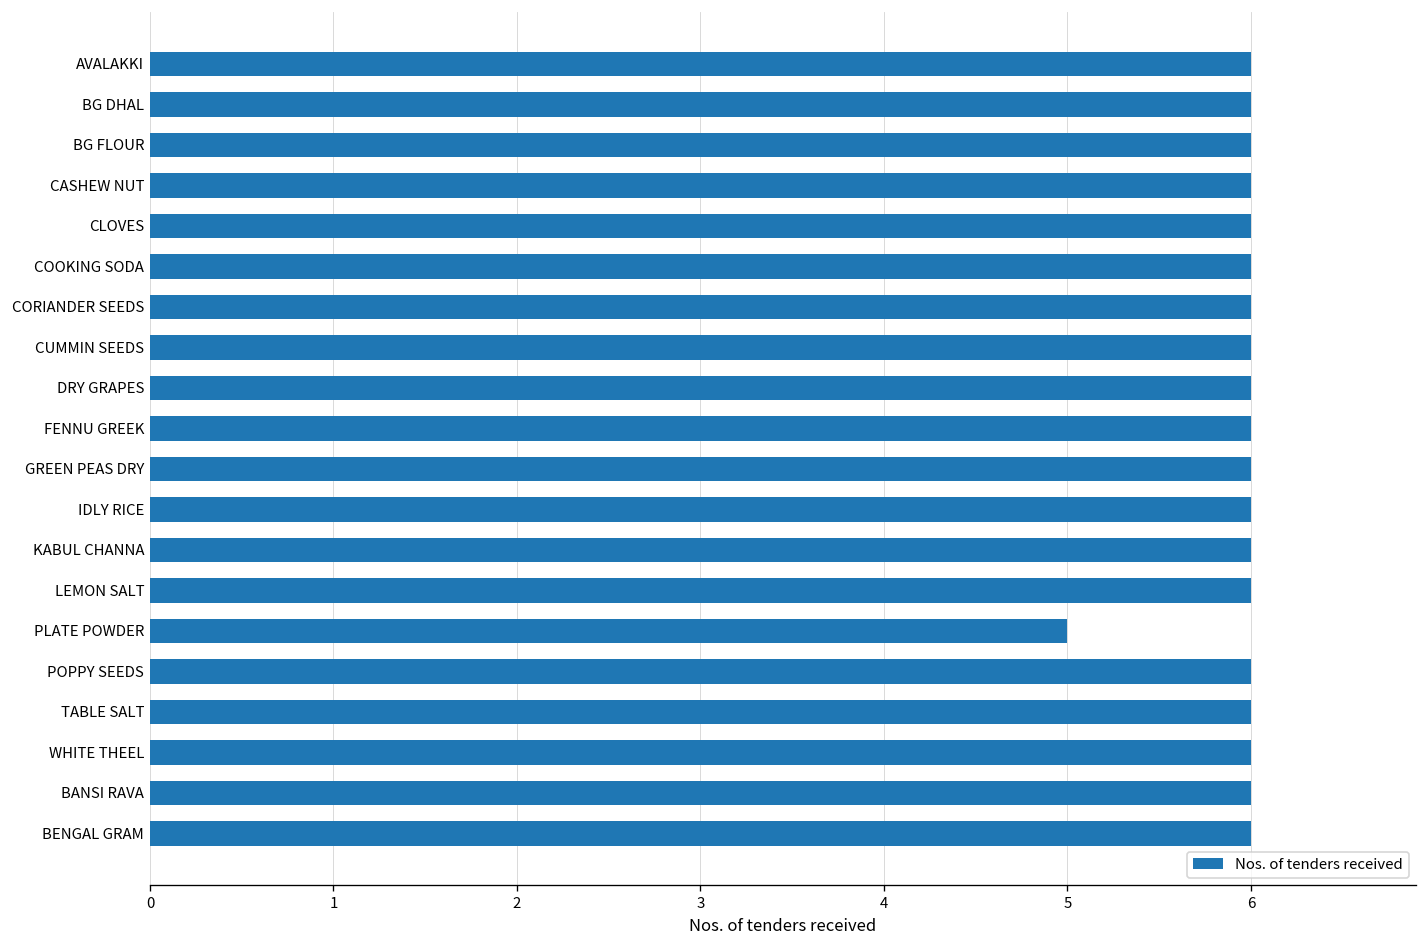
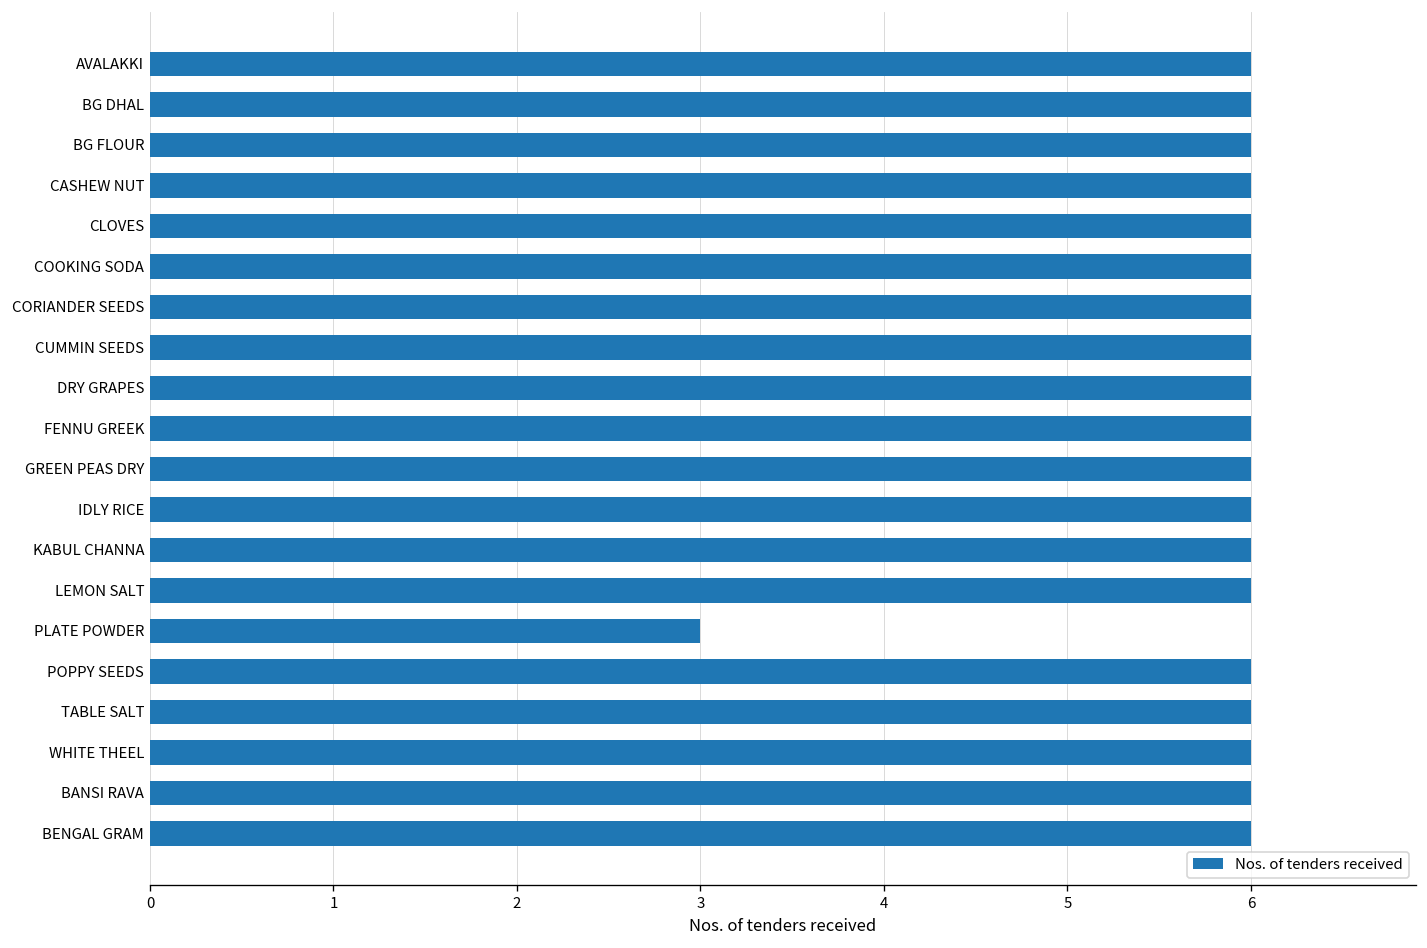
  {
    "AVALAKKI": 6,
    "BG DHAL": 6,
    "BG FLOUR": 6,
    "CASHEW NUT": 6,
    "CLOVES": 6,
    "COOKING SODA": 6,
    "CORIANDER SEEDS": 6,
    "CUMMIN SEEDS": 6,
    "DRY GRAPES": 6,
    "FENNU GREEK": 6,
    "GREEN PEAS DRY": 6,
    "IDLY RICE": 6,
    "KABUL CHANNA": 6,
    "LEMON SALT": 6,
-   "PLATE POWDER": 5,
+   "PLATE POWDER": 3,
    "POPPY SEEDS": 6,
    "TABLE SALT": 6,
    "WHITE THEEL": 6,
    "BANSI RAVA": 6,
    "BENGAL GRAM": 6
  }
